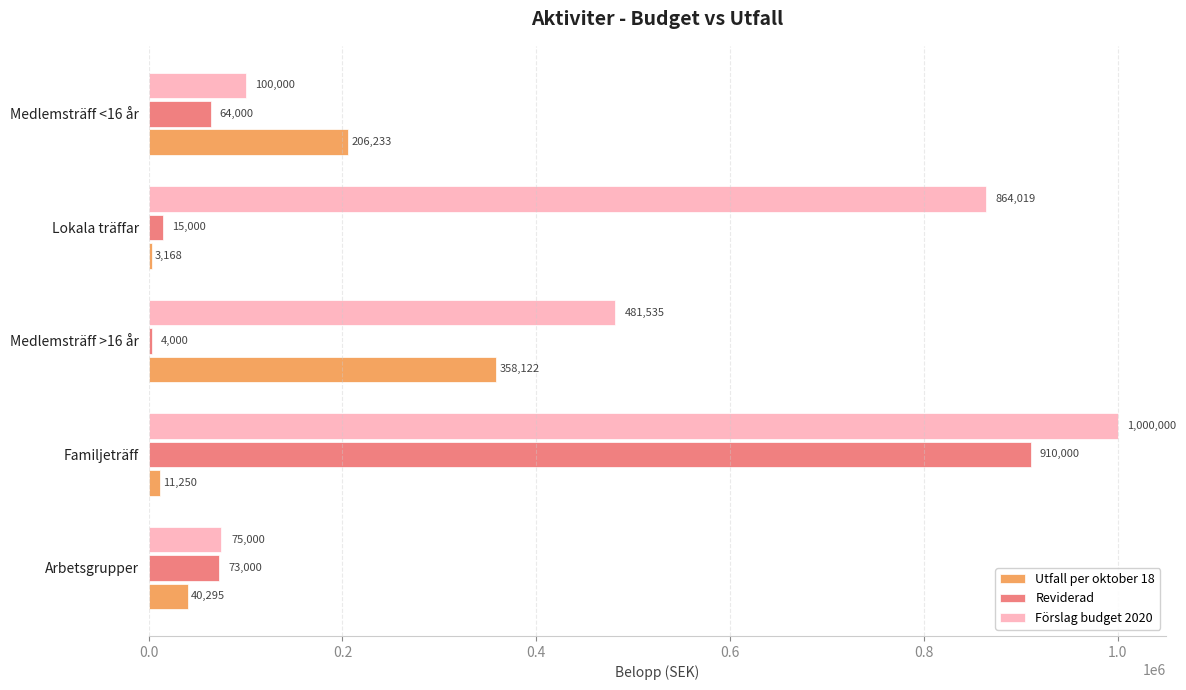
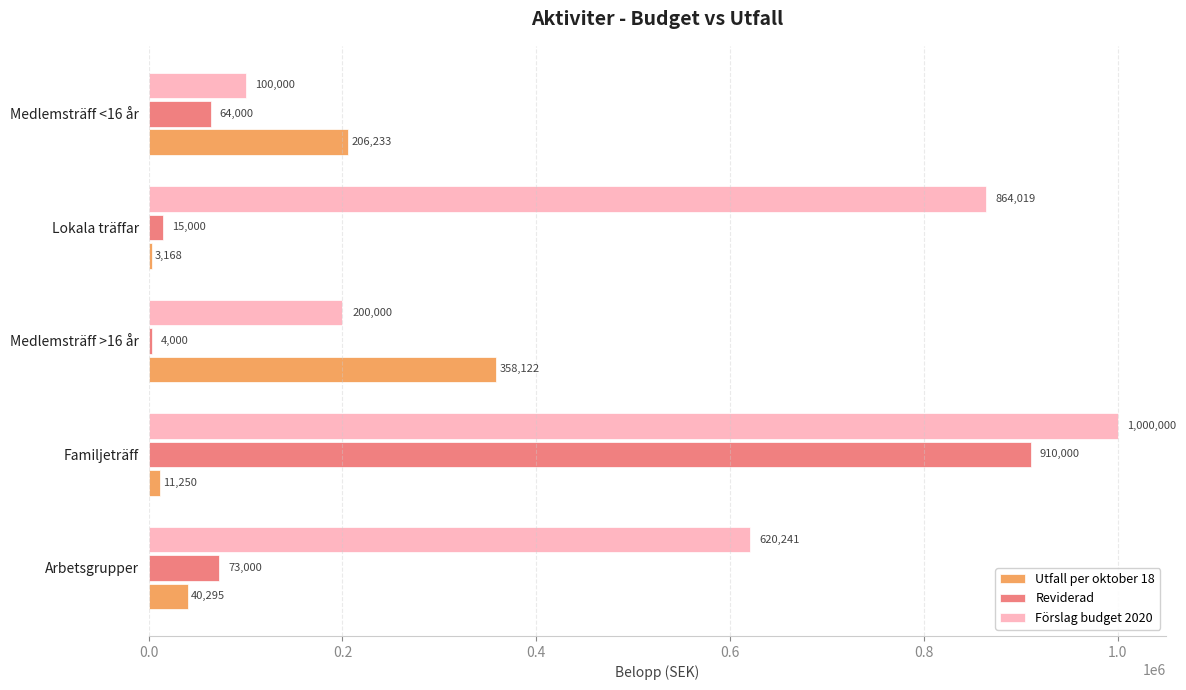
  {
    "Förslag budget 2020": {
      "Medlemsträff <16 år": "100,000",
      "Lokala träffar": "864,019",
-     "Medlemsträff >16 år": "481,535",
+     "Medlemsträff >16 år": "200,000",
      "Familjeträff": "1,000,000",
-     "Arbetsgrupper": "75,000"
+     "Arbetsgrupper": "620,241"
    }
  }
